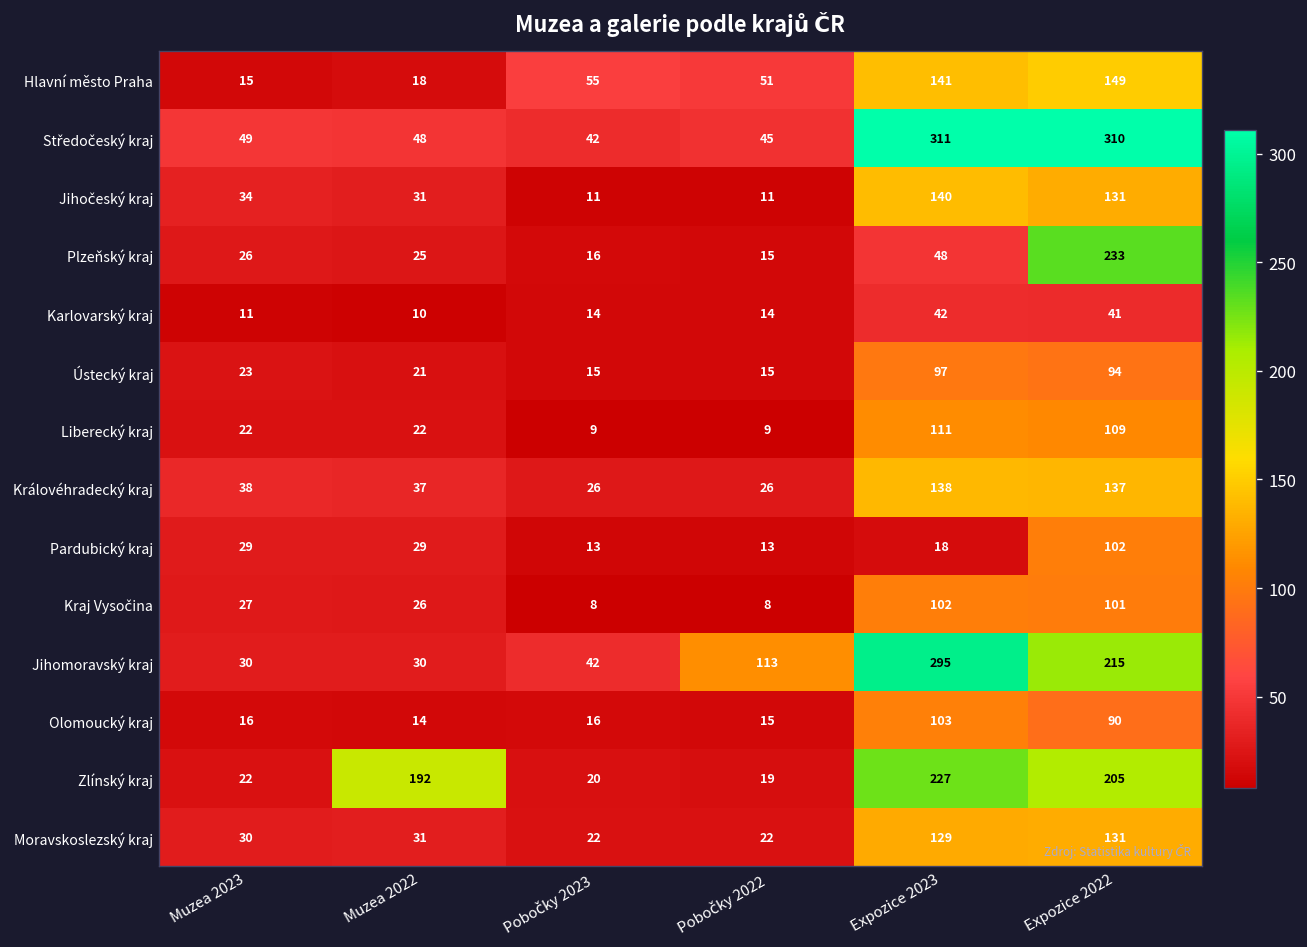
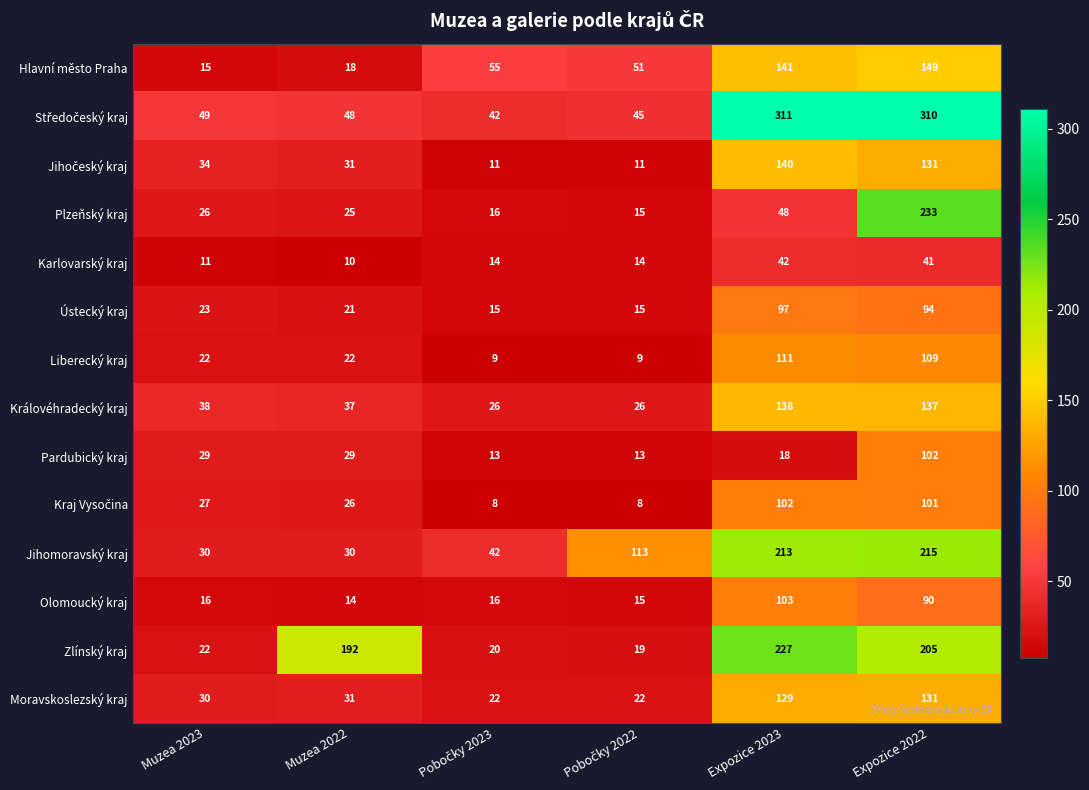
  {
    "Hlavní město Praha": {
      "Muzea 2023": 15,
      "Muzea 2022": 18,
      "Pobočky 2023": 55,
      "Pobočky 2022": 51,
      "Expozice 2023": 141,
      "Expozice 2022": 149
    },
    "Středočeský kraj": {
      "Muzea 2023": 49,
      "Muzea 2022": 48,
      "Pobočky 2023": 42,
      "Pobočky 2022": 45,
      "Expozice 2023": 311,
      "Expozice 2022": 310
    },
    "Jihočeský kraj": {
      "Muzea 2023": 34,
      "Muzea 2022": 31,
      "Pobočky 2023": 11,
      "Pobočky 2022": 11,
      "Expozice 2023": 140,
      "Expozice 2022": 131
    },
    "Plzeňský kraj": {
      "Muzea 2023": 26,
      "Muzea 2022": 25,
      "Pobočky 2023": 16,
      "Pobočky 2022": 15,
      "Expozice 2023": 48,
      "Expozice 2022": 233
    },
    "Karlovarský kraj": {
      "Muzea 2023": 11,
      "Muzea 2022": 10,
      "Pobočky 2023": 14,
      "Pobočky 2022": 14,
      "Expozice 2023": 42,
      "Expozice 2022": 41
    },
    "Ústecký kraj": {
      "Muzea 2023": 23,
      "Muzea 2022": 21,
      "Pobočky 2023": 15,
      "Pobočky 2022": 15,
      "Expozice 2023": 97,
      "Expozice 2022": 94
    },
    "Liberecký kraj": {
      "Muzea 2023": 22,
      "Muzea 2022": 22,
      "Pobočky 2023": 9,
      "Pobočky 2022": 9,
      "Expozice 2023": 111,
      "Expozice 2022": 109
    },
    "Královéhradecký kraj": {
      "Muzea 2023": 38,
      "Muzea 2022": 37,
      "Pobočky 2023": 26,
      "Pobočky 2022": 26,
      "Expozice 2023": 138,
      "Expozice 2022": 137
    },
    "Pardubický kraj": {
      "Muzea 2023": 29,
      "Muzea 2022": 29,
      "Pobočky 2023": 13,
      "Pobočky 2022": 13,
      "Expozice 2023": 18,
      "Expozice 2022": 102
    },
    "Kraj Vysočina": {
      "Muzea 2023": 27,
      "Muzea 2022": 26,
      "Pobočky 2023": 8,
      "Pobočky 2022": 8,
      "Expozice 2023": 102,
      "Expozice 2022": 101
    },
    "Jihomoravský kraj": {
      "Muzea 2023": 30,
      "Muzea 2022": 30,
      "Pobočky 2023": 42,
      "Pobočky 2022": 113,
-     "Expozice 2023": 295,
+     "Expozice 2023": 213,
      "Expozice 2022": 215
    },
    "Olomoucký kraj": {
      "Muzea 2023": 16,
      "Muzea 2022": 14,
      "Pobočky 2023": 16,
      "Pobočky 2022": 15,
      "Expozice 2023": 103,
      "Expozice 2022": 90
    },
    "Zlínský kraj": {
      "Muzea 2023": 22,
      "Muzea 2022": 192,
      "Pobočky 2023": 20,
      "Pobočky 2022": 19,
      "Expozice 2023": 227,
      "Expozice 2022": 205
    },
    "Moravskoslezský kraj": {
      "Muzea 2023": 30,
      "Muzea 2022": 31,
      "Pobočky 2023": 22,
      "Pobočky 2022": 22,
      "Expozice 2023": 129
    }
  }
